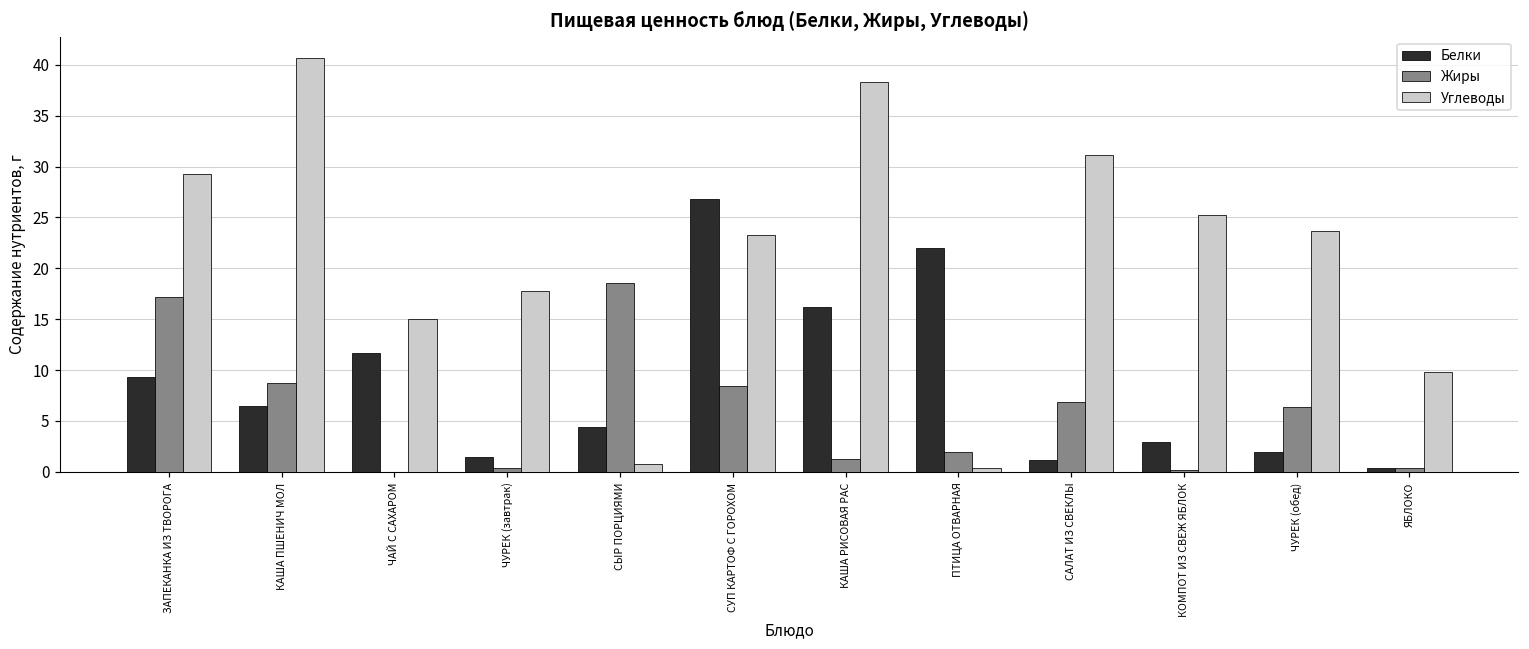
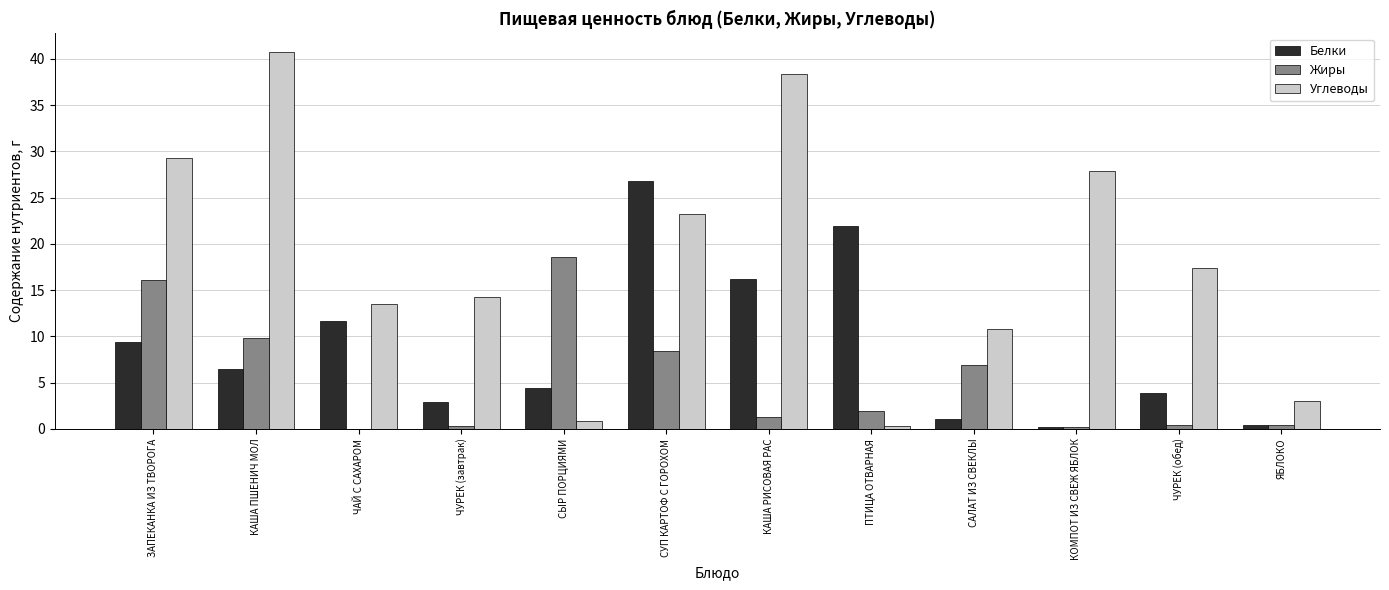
  {
    "Белки": {
      "ЗАПЕКАНКА ИЗ ТВОРОГА": 9,
      "КАША ПШЕНИЧ МОЛ": 6,
      "ЧАЙ С САХАРОМ": 12,
-     "ЧУРЕК (завтрак)": 1,
+     "ЧУРЕК (завтрак)": 3,
      "СЫР ПОРЦИЯМИ": 4,
      "СУП КАРТОФ С ГОРОХОМ": 27,
      "КАША РИСОВАЯ РАС": 16,
      "ПТИЦА ОТВАРНАЯ": 22,
      "САЛАТ ИЗ СВЕКЛЫ": 1,
-     "КОМПОТ ИЗ СВЕЖ ЯБЛОК": 3,
-     "ЧУРЕК (обед)": 2,
+     "КОМПОТ ИЗ СВЕЖ ЯБЛОК": 0,
+     "ЧУРЕК (обед)": 4,
      "ЯБЛОКО": 0
    },
    "Жиры": {
-     "ЗАПЕКАНКА ИЗ ТВОРОГА": 17,
-     "КАША ПШЕНИЧ МОЛ": 9,
+     "ЗАПЕКАНКА ИЗ ТВОРОГА": 16,
+     "КАША ПШЕНИЧ МОЛ": 10,
      "ЧАЙ С САХАРОМ": 0,
      "ЧУРЕК (завтрак)": 0,
      "СЫР ПОРЦИЯМИ": 19,
      "СУП КАРТОФ С ГОРОХОМ": 8,
      "КАША РИСОВАЯ РАС": 1,
      "ПТИЦА ОТВАРНАЯ": 2,
      "САЛАТ ИЗ СВЕКЛЫ": 7,
-     "ЧУРЕК (обед)": 6,
+     "ЧУРЕК (обед)": 0,
      "ЯБЛОКО": 0
    },
    "Углеводы": {
      "ЗАПЕКАНКА ИЗ ТВОРОГА": 29,
      "КАША ПШЕНИЧ МОЛ": 41,
-     "ЧАЙ С САХАРОМ": 15,
-     "ЧУРЕК (завтрак)": 18,
+     "ЧАЙ С САХАРОМ": 14,
+     "ЧУРЕК (завтрак)": 14,
      "СЫР ПОРЦИЯМИ": 1,
      "СУП КАРТОФ С ГОРОХОМ": 23,
      "КАША РИСОВАЯ РАС": 38,
      "ПТИЦА ОТВАРНАЯ": 0,
-     "САЛАТ ИЗ СВЕКЛЫ": 31,
-     "КОМПОТ ИЗ СВЕЖ ЯБЛОК": 25,
-     "ЧУРЕК (обед)": 24,
-     "ЯБЛОКО": 10
+     "САЛАТ ИЗ СВЕКЛЫ": 11,
+     "КОМПОТ ИЗ СВЕЖ ЯБЛОК": 28,
+     "ЧУРЕК (обед)": 17,
+     "ЯБЛОКО": 3
    }
  }
